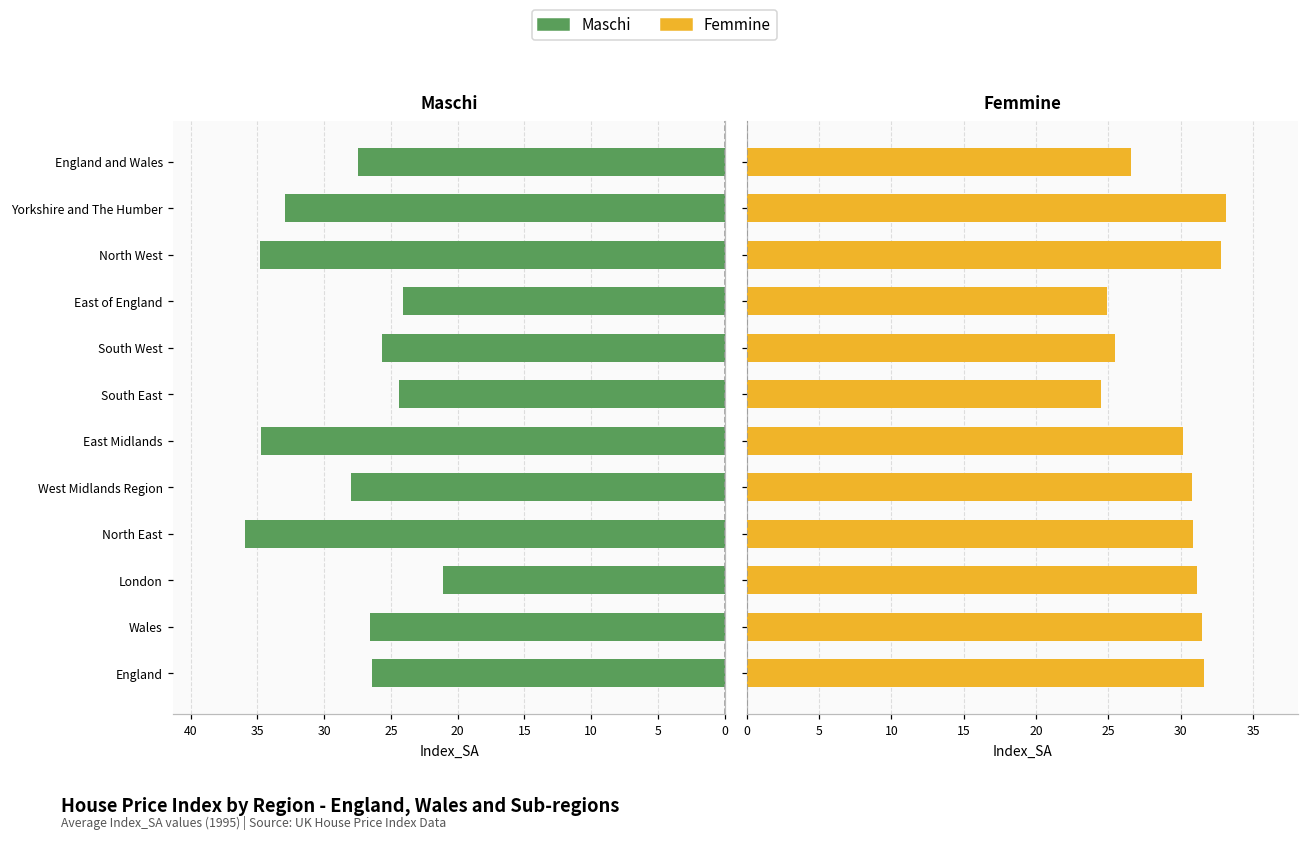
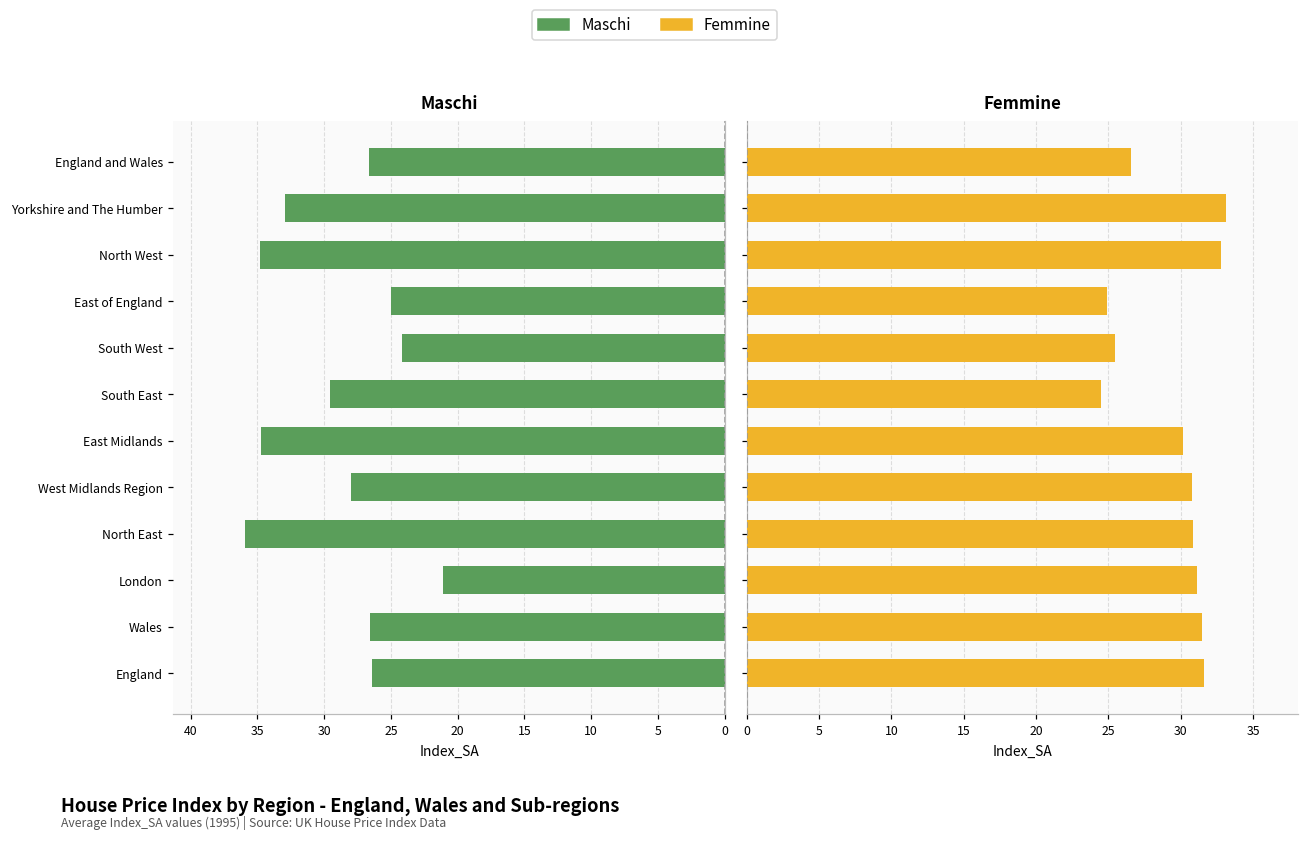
  {
    "Maschi": {
-     "England and Wales": 27.5,
+     "England and Wales": 26.6,
      "Yorkshire and The Humber": 32.9,
      "North West": 34.8,
-     "East of England": 24.1,
-     "South West": 25.7,
-     "South East": 24.4,
+     "East of England": 25.0,
+     "South West": 24.2,
+     "South East": 29.5,
      "East Midlands": 34.7,
      "West Midlands Region": 28.0,
      "North East": 35.9,
      "London": 21.1,
      "Wales": 26.5,
      "England": 26.4
    }
  }
